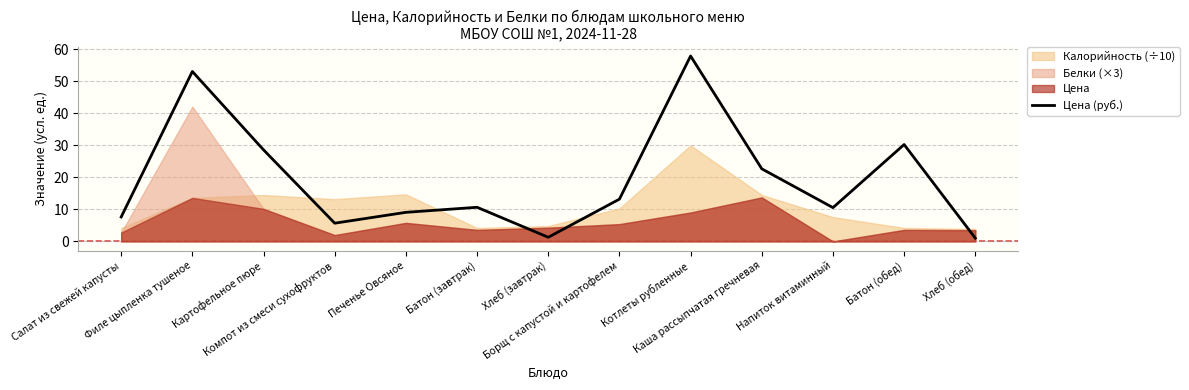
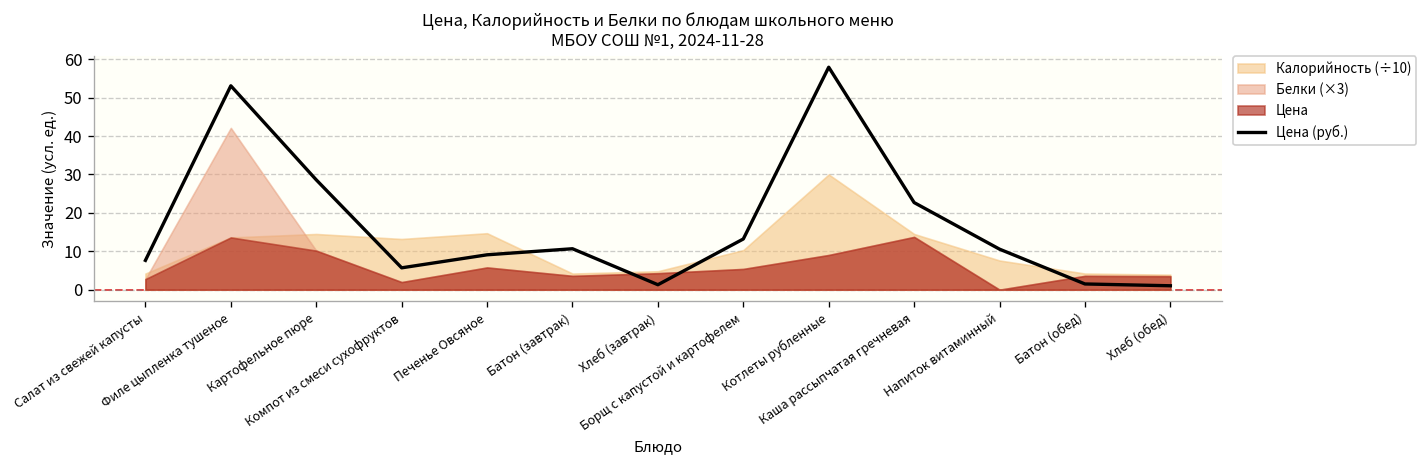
  {
    "Цена (руб.)": {
      "Салат из свежей капусты": 8,
      "Филе цыпленка тушеное": 53,
      "Картофельное пюре": 29,
      "Компот из смеси сухофруктов": 6,
      "Печенье Овсяное": 9,
      "Батон (завтрак)": 11,
      "Хлеб (завтрак)": 1,
      "Борщ с капустой и картофелем": 13,
      "Котлеты рубленные": 58,
      "Каша рассыпчатая гречневая": 23,
      "Напиток витаминный": 11,
-     "Батон (обед)": 30,
+     "Батон (обед)": 1,
      "Хлеб (обед)": 1
    }
  }
